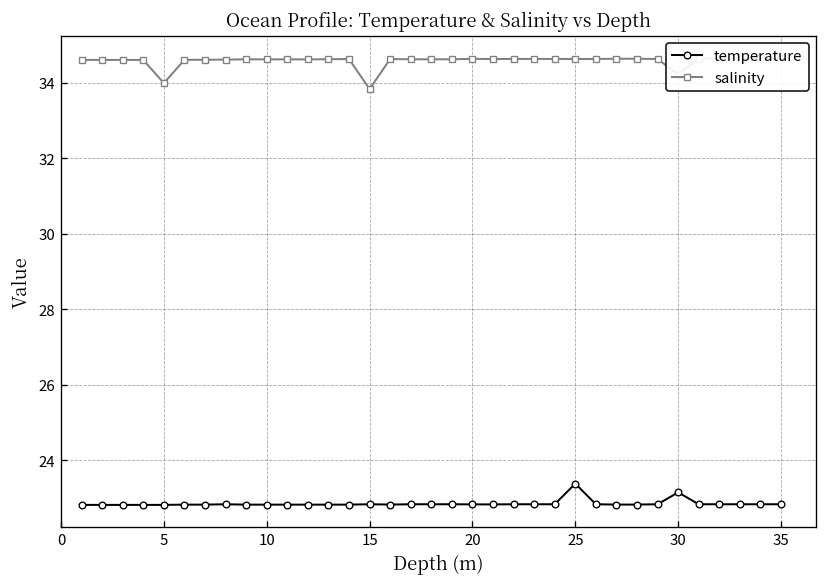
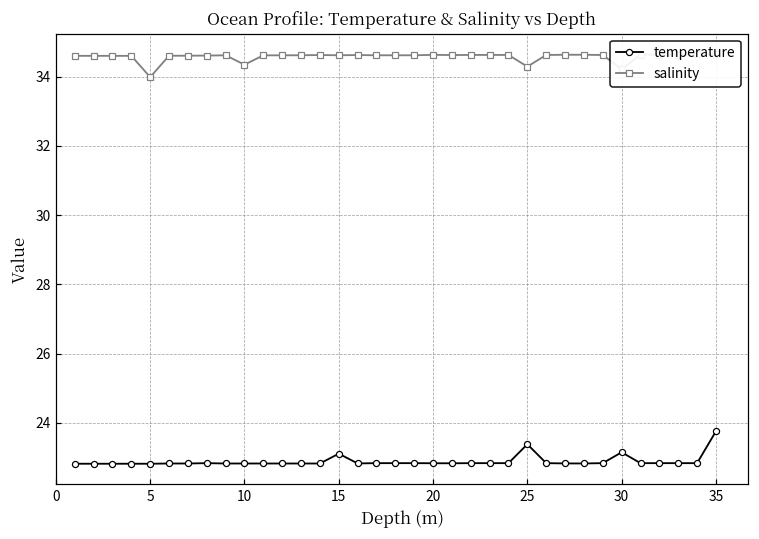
  {
    "temperature": {
      "5": 22.8,
      "10": 22.8,
-     "15": 22.8,
+     "15": 23.1,
      "20": 22.8,
      "25": 23.4,
      "30": 23.2,
-     "35": 22.8
+     "35": 23.8
    },
    "salinity": {
      "5": 34.0,
-     "10": 34.6,
-     "15": 33.8,
+     "10": 34.3,
+     "15": 34.6,
      "20": 34.6,
-     "25": 34.6
+     "25": 34.3
    }
  }
